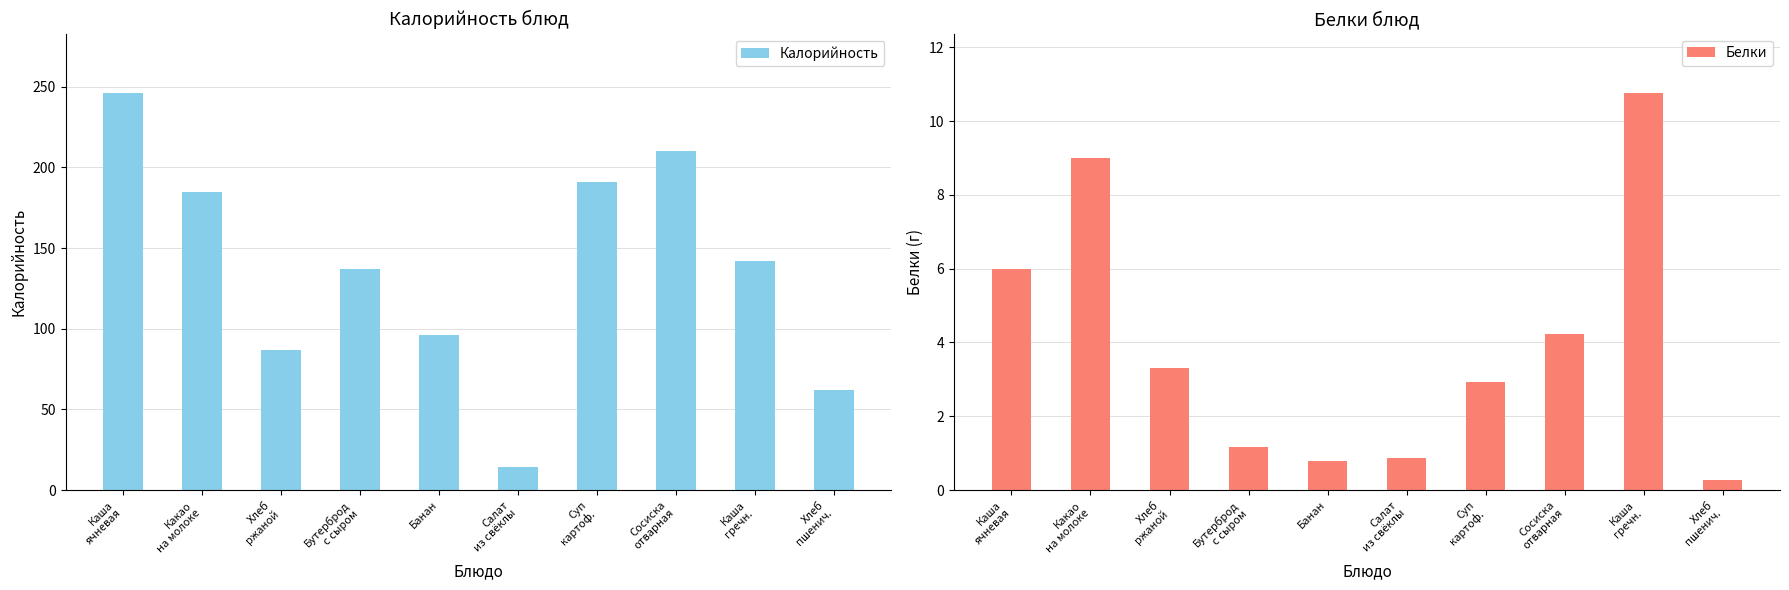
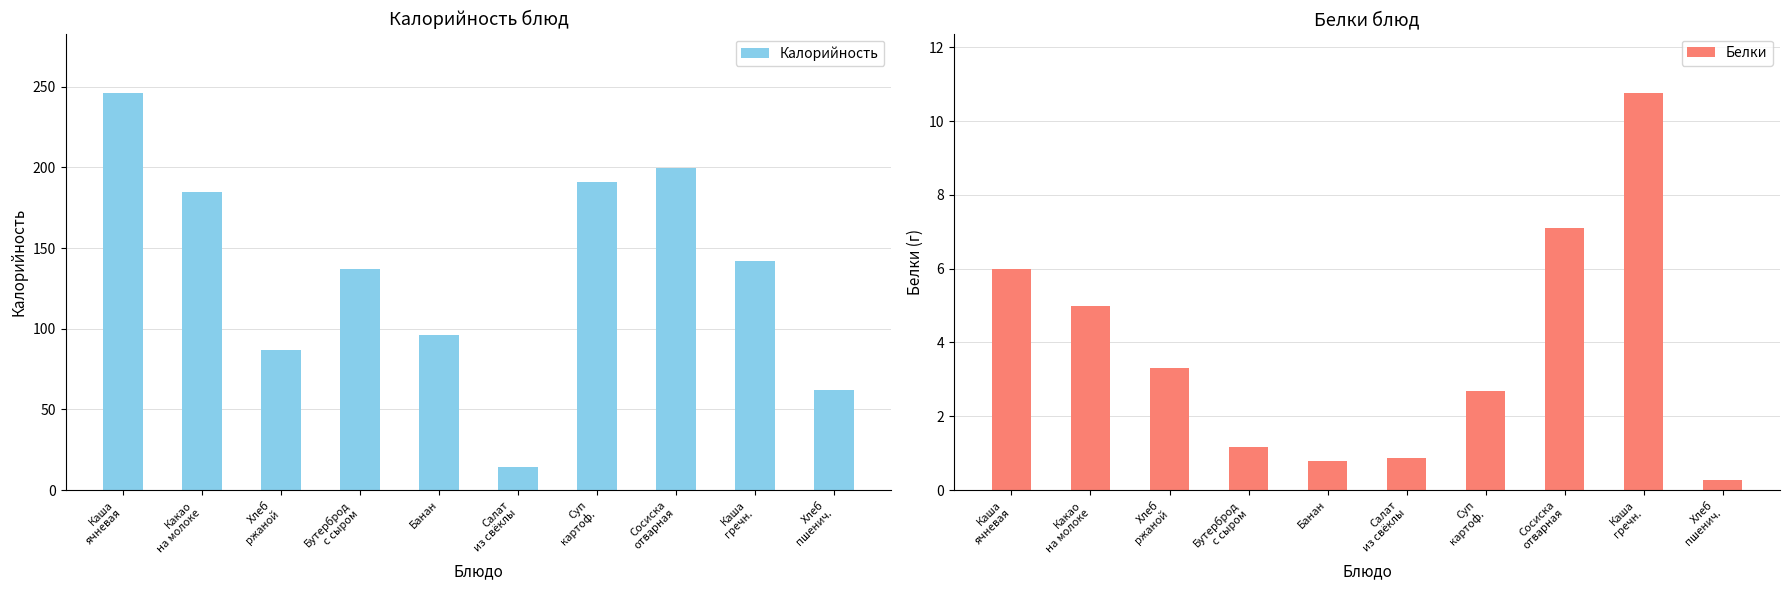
  {
    "Калорийность блюд": {
      "Каша ячневая": 246,
      "Какао на молоке": 185,
      "Хлеб ржаной": 87,
      "Бутерброд с сыром": 137,
      "Банан": 96,
      "Салат из свёклы": 14,
      "Суп картоф.": 191,
-     "Сосиска отварная": 210,
+     "Сосиска отварная": 199,
      "Каша гречн.": 142,
      "Хлеб пшенич.": 62
    },
    "Белки блюд": {
      "Каша ячневая": 6.0,
-     "Какао на молоке": 9,
+     "Какао на молоке": 5,
      "Хлеб ржаной": 3.3,
      "Бутерброд с сыром": 1.2,
      "Банан": 0.8,
      "Салат из свёклы": 0.9,
-     "Суп картоф.": 2.9,
-     "Сосиска отварная": 4.2,
+     "Суп картоф.": 2.7,
+     "Сосиска отварная": 7.1,
      "Каша гречн.": 10.8,
      "Хлеб пшенич.": 0.3
    }
  }
